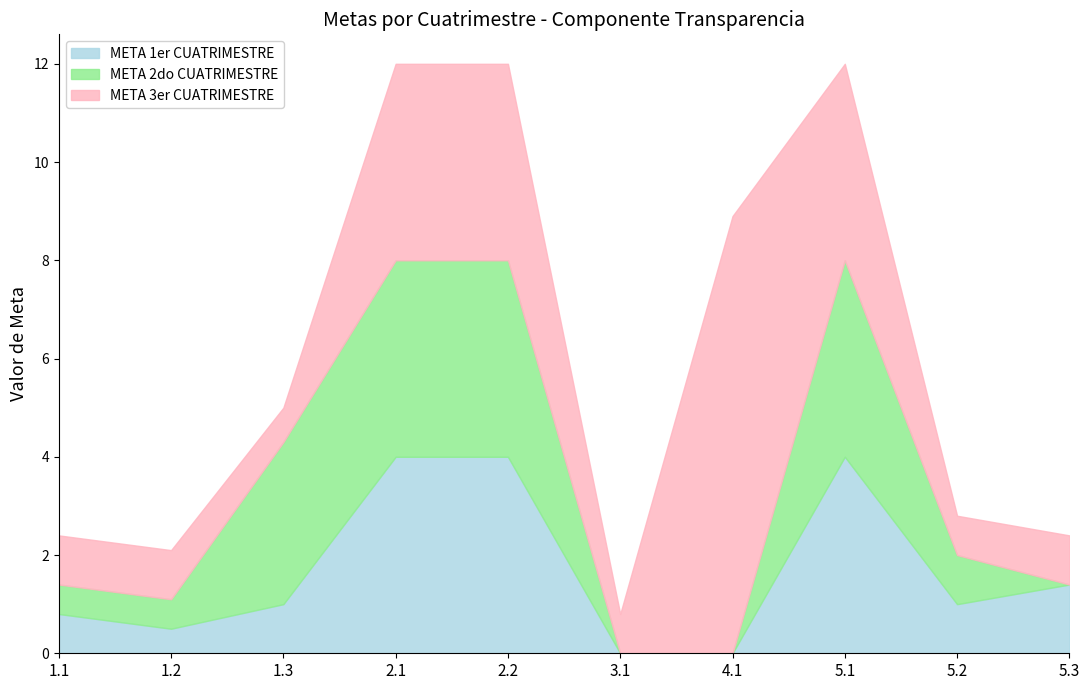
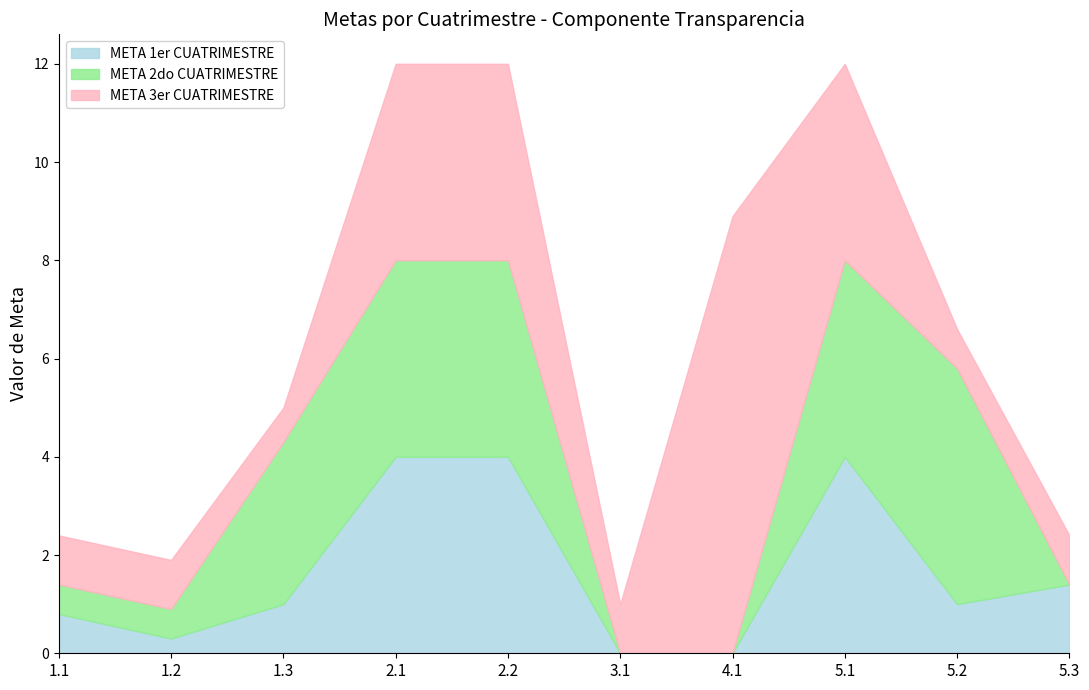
  {
    "META 1er CUATRIMESTRE": {
      "1.1": 0.8,
-     "1.2": 0.5,
+     "1.2": 0.3,
      "1.3": 1.0,
      "2.1": 4.0,
      "2.2": 4.0,
      "5.1": 4.0,
      "5.2": 1.0
    },
    "META 2do CUATRIMESTRE": {
      "1.1": 0.6,
      "1.2": 0.6,
      "1.3": 3.3,
      "2.1": 4.0,
      "2.2": 4.0,
      "5.1": 4.0,
-     "5.2": 1.0
+     "5.2": 4.8
    },
    "META 3er CUATRIMESTRE": {
      "1.1": 1.0,
      "1.2": 1.0,
      "1.3": 0.7,
      "2.1": 4.0,
      "2.2": 4.0,
-     "3.1": 0.8,
+     "3.1": 1.0,
      "4.1": 8.9,
      "5.1": 4.0,
      "5.2": 0.8,
      "5.3": 1.0
    }
  }
